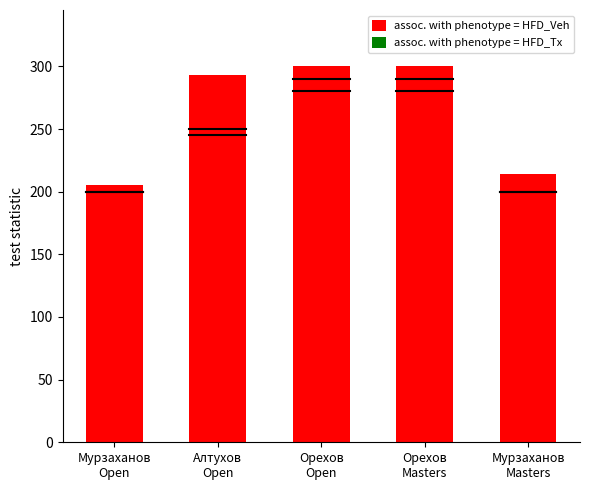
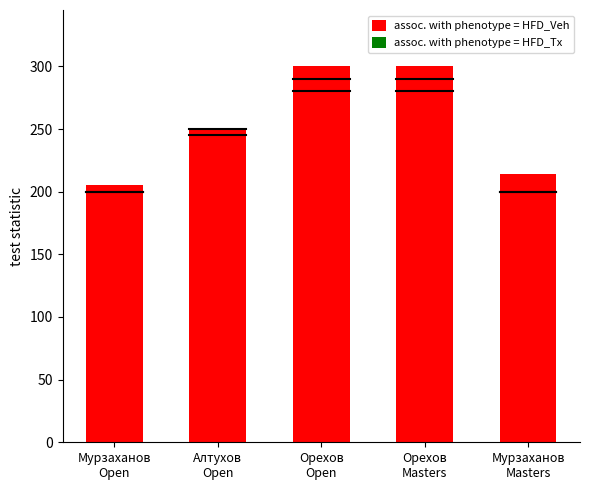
  {
    "assoc. with phenotype = HFD_Veh": {
      "Мурзаханов Open": 205,
-     "Алтухов Open": 293,
+     "Алтухов Open": 250,
      "Орехов Open": 300,
      "Орехов Masters": 300,
      "Мурзаханов Masters": 214
    }
  }
